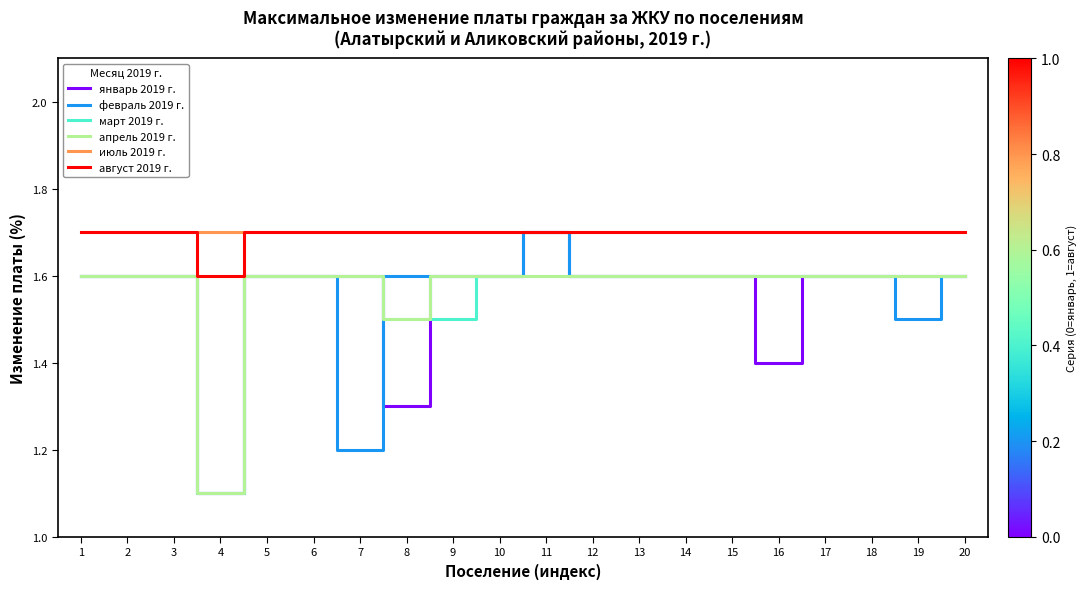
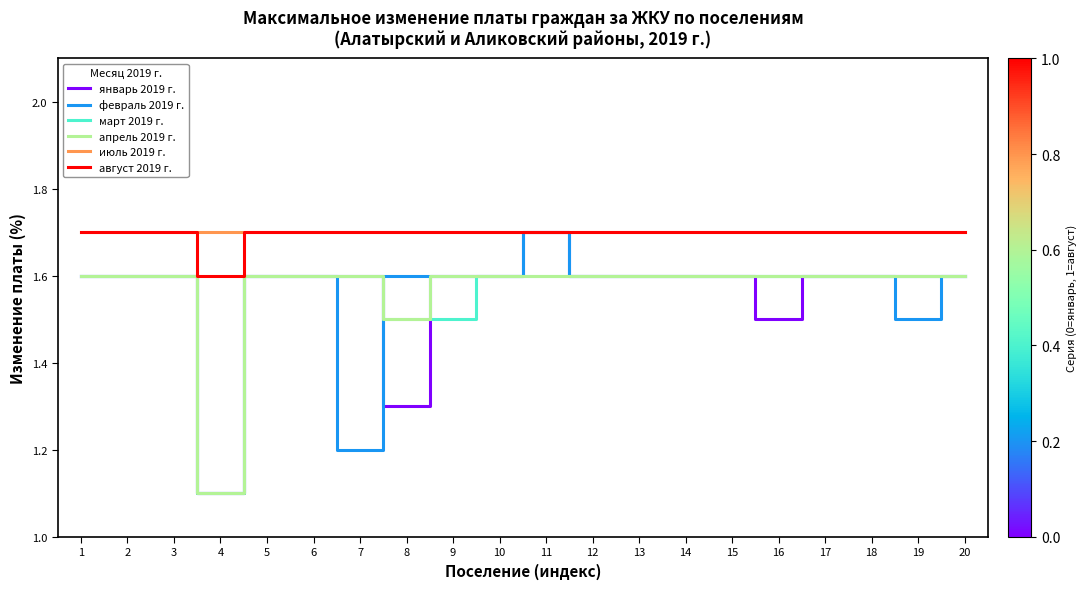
  {
    "январь 2019 г.": {
      "8": 1.3,
-     "16": 1.4
+     "16": 1.5
    },
    "февраль 2019 г.": {
      "7": 1.2,
      "8": 1.6,
      "19": 1.5
    },
    "март 2019 г.": {
      "9": 1.5
    },
    "июль 2019 г.": {
      "4": 1.7
    },
    "август 2019 г.": {
      "4": 1.6
    }
  }
